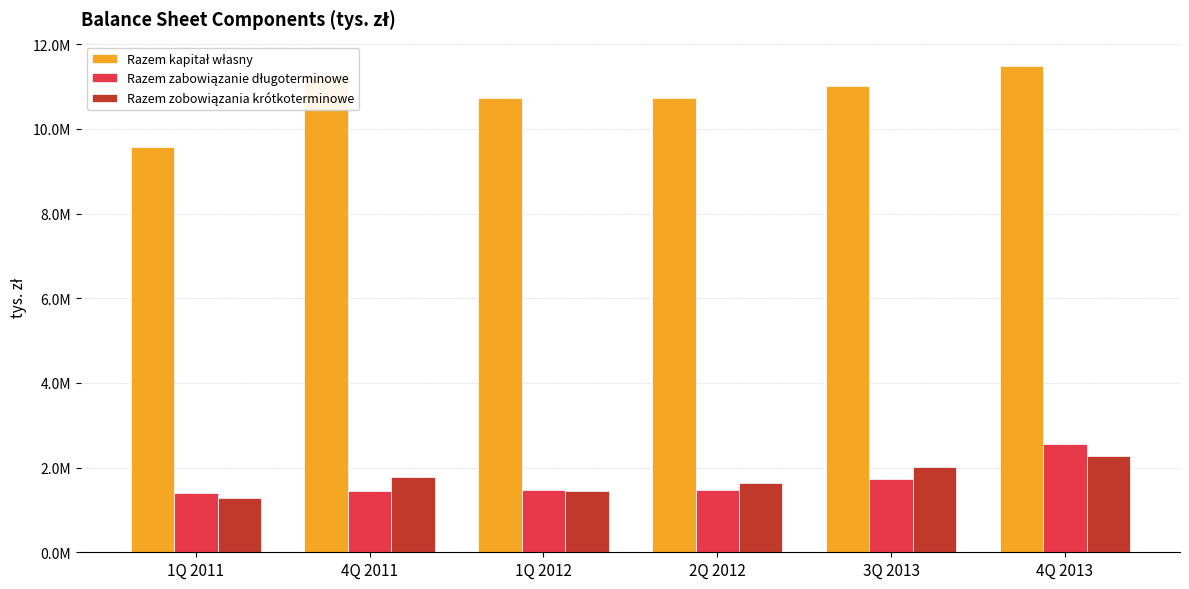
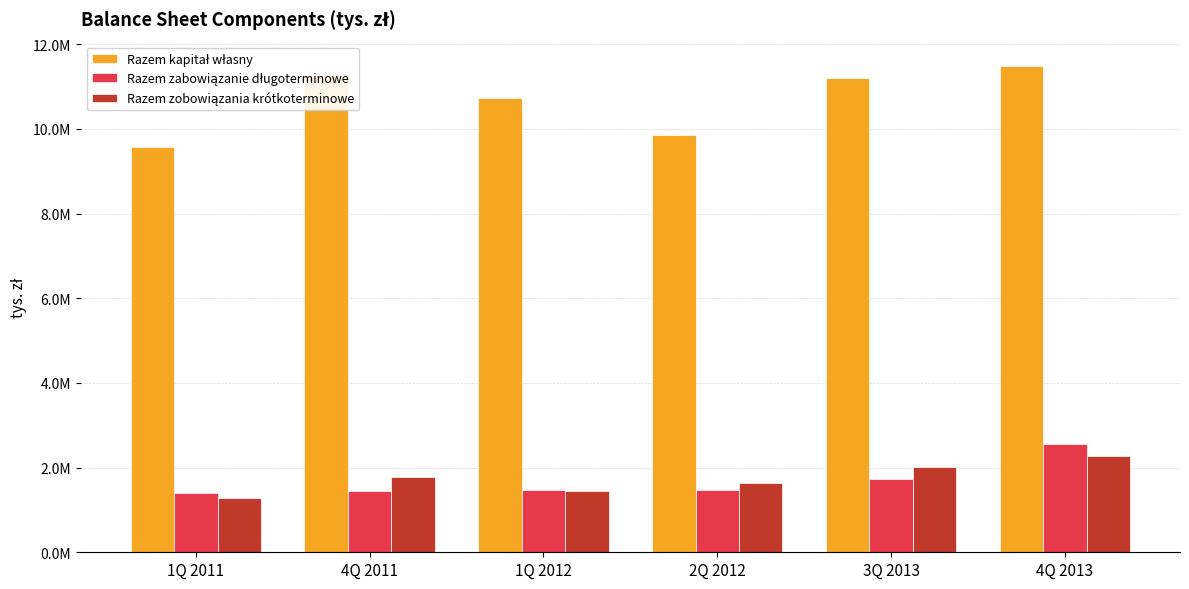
  {
    "Razem kapitał własny": {
      "1Q 2011": 9600000,
      "1Q 2012": 10700000,
-     "2Q 2012": 10700000,
-     "3Q 2013": 11000000,
+     "2Q 2012": 9900000,
+     "3Q 2013": 11200000,
      "4Q 2013": 11500000
    }
  }
